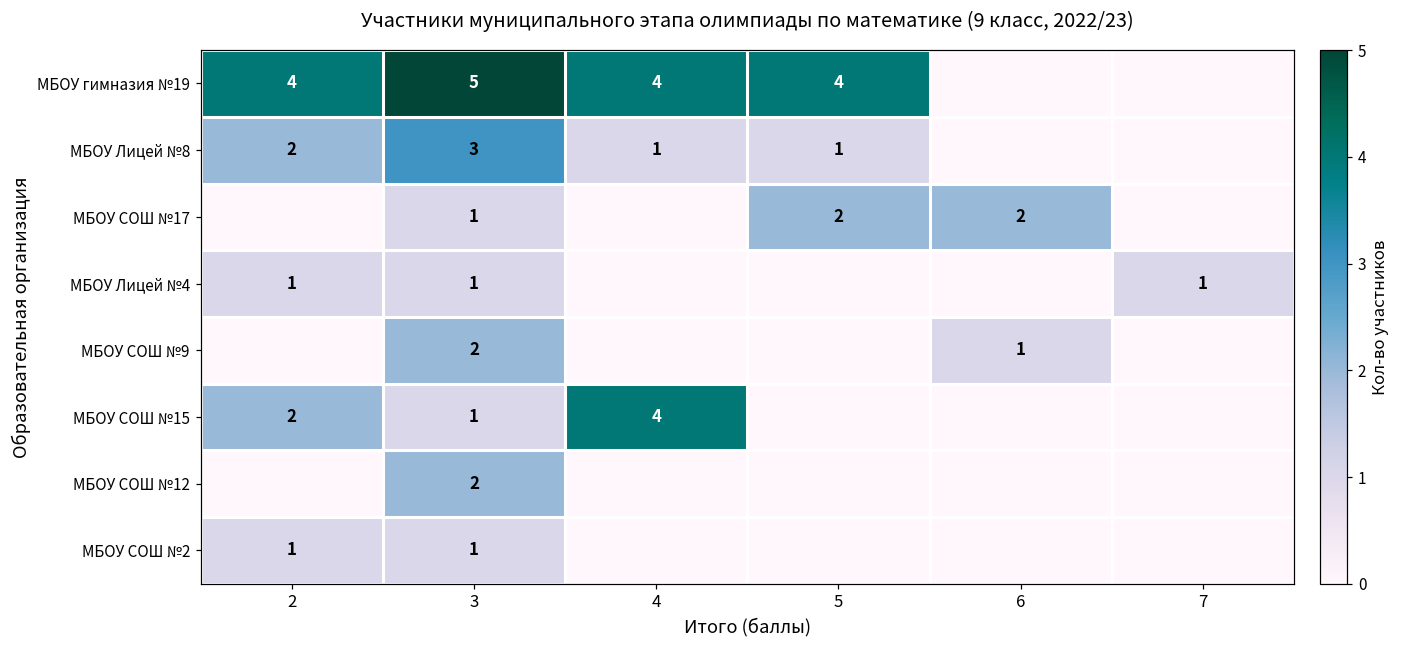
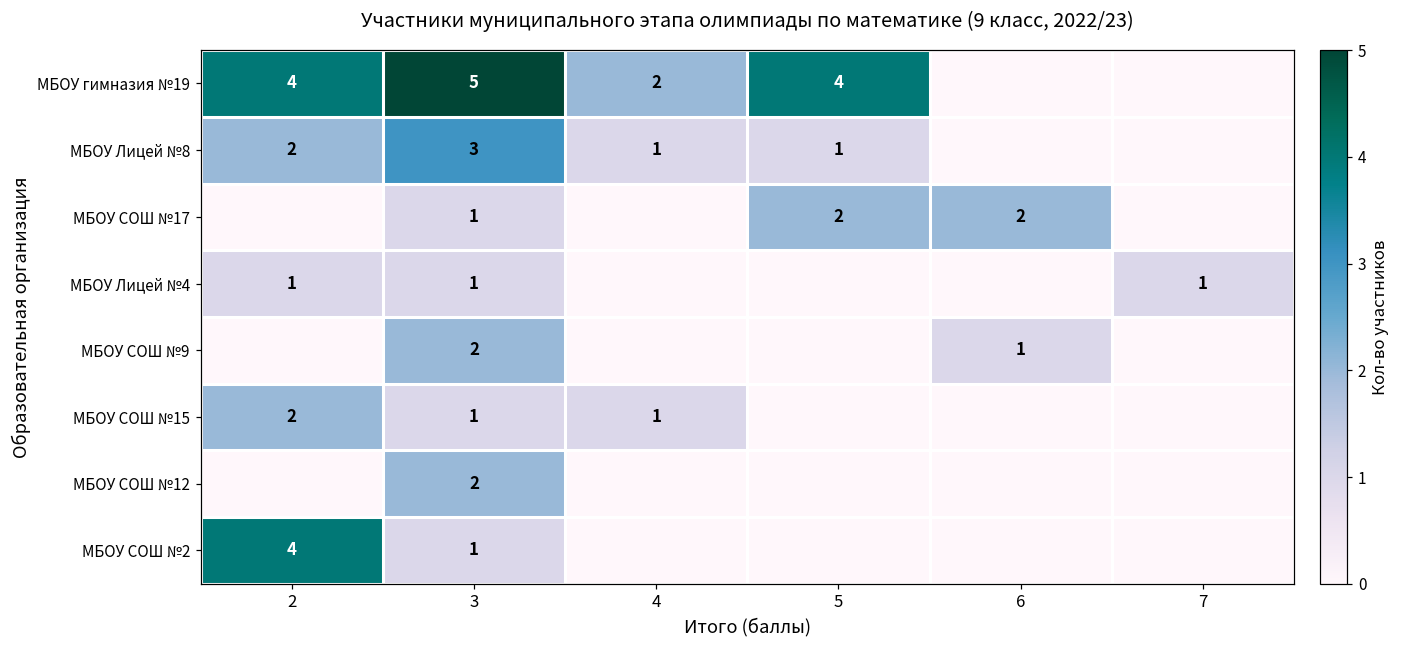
  {
    "МБОУ гимназия №19": {
      "2": 4,
      "3": 5,
-     "4": 4,
+     "4": 2,
      "5": 4
    },
    "МБОУ Лицей №8": {
      "2": 2,
      "3": 3,
      "4": 1,
      "5": 1
    },
    "МБОУ СОШ №17": {
      "3": 1,
      "5": 2,
      "6": 2
    },
    "МБОУ Лицей №4": {
      "2": 1,
      "3": 1,
      "7": 1
    },
    "МБОУ СОШ №9": {
      "3": 2,
      "6": 1
    },
    "МБОУ СОШ №15": {
      "2": 2,
      "3": 1,
-     "4": 4
+     "4": 1
    },
    "МБОУ СОШ №12": {
      "3": 2
    },
    "МБОУ СОШ №2": {
-     "2": 1,
+     "2": 4,
      "3": 1
    }
  }
